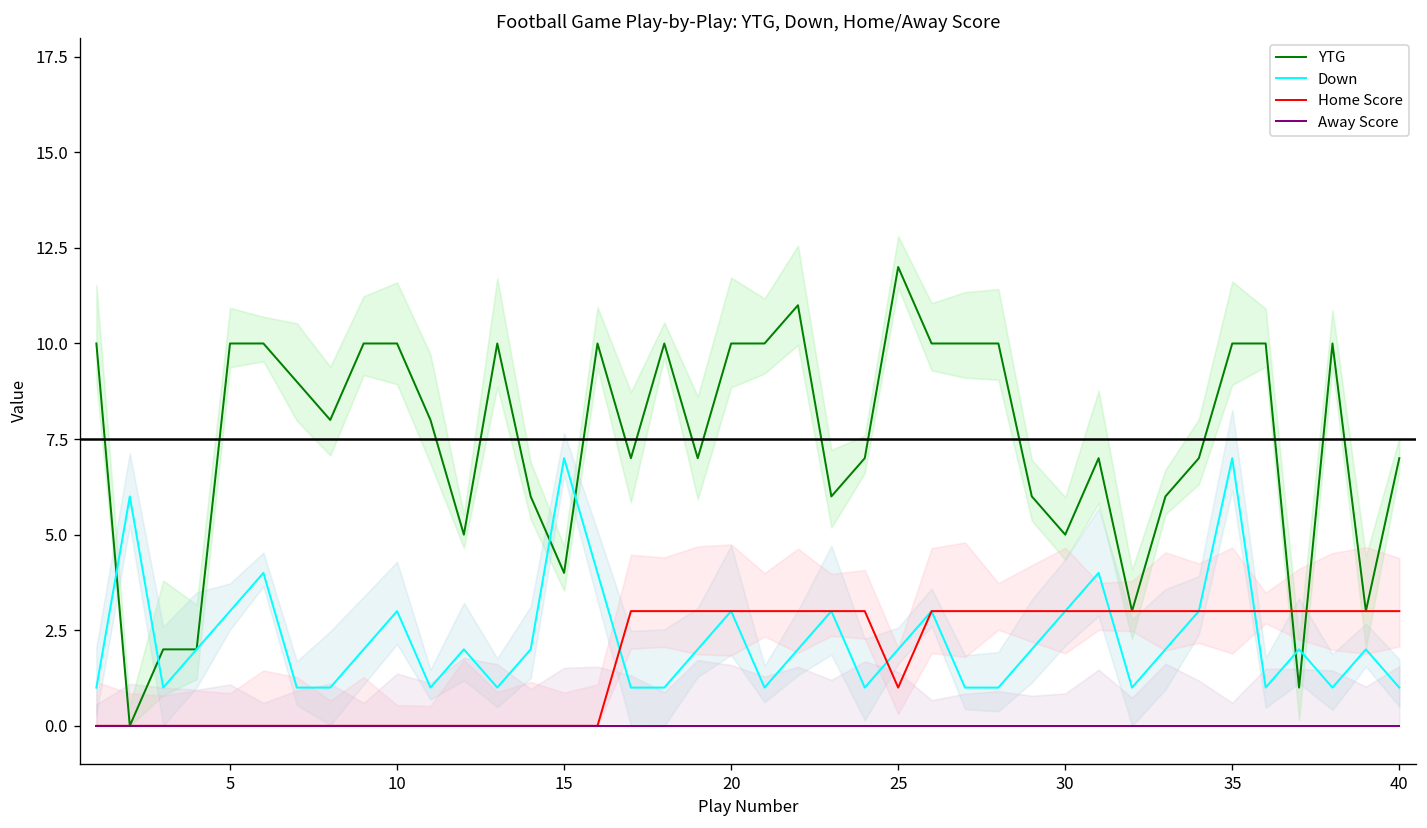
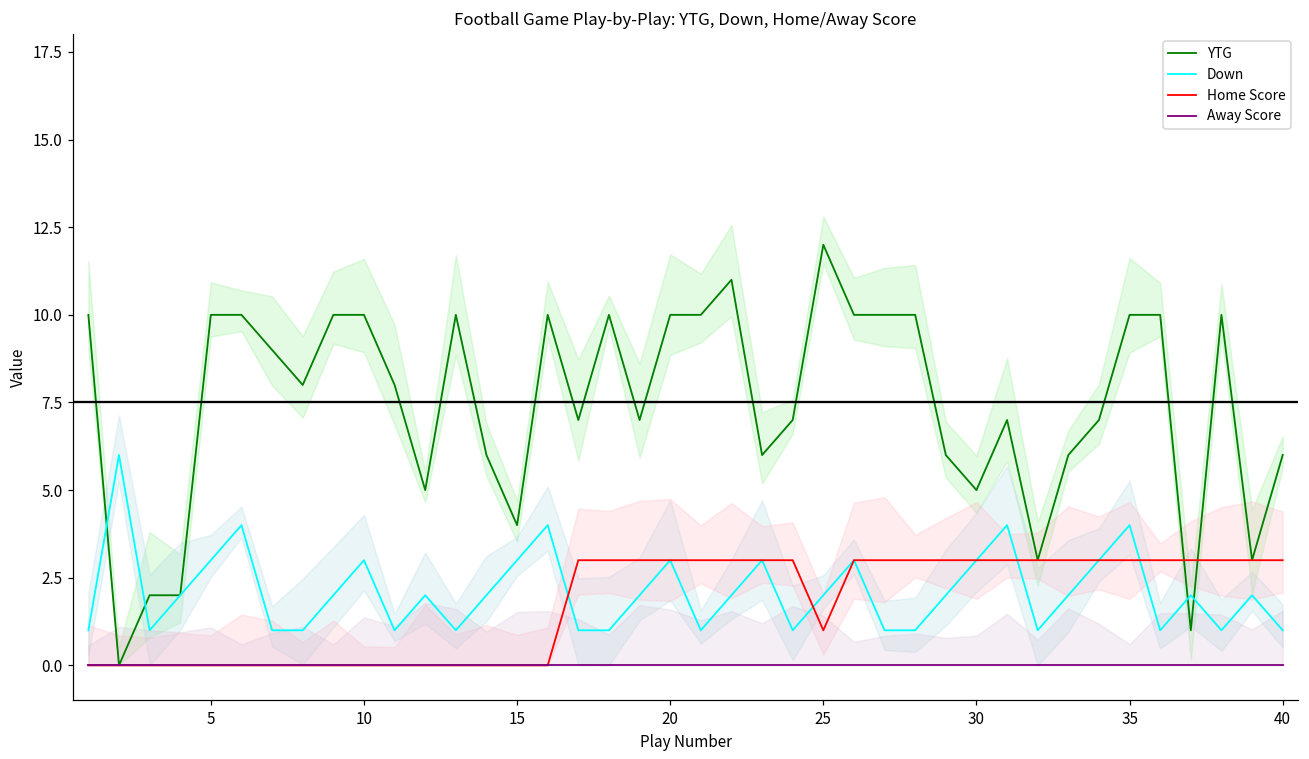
  {
    "YTG": {
      "5": 10,
      "10": 10,
      "15": 4,
      "20": 10,
      "25": 12,
      "30": 5,
      "35": 10,
-     "40": 7
+     "40": 6
    },
    "Down": {
      "5": 3,
      "10": 3,
-     "15": 7,
-     "35": 7,
+     "15": 3,
+     "35": 4,
      "40": 1
    },
    "Home Score": {
      "25": 1,
      "35": 3,
      "40": 3
    },
    "Away Score": {
      "20": 0,
      "25": 0,
      "30": 0,
      "35": 0,
      "40": 0
    }
  }
